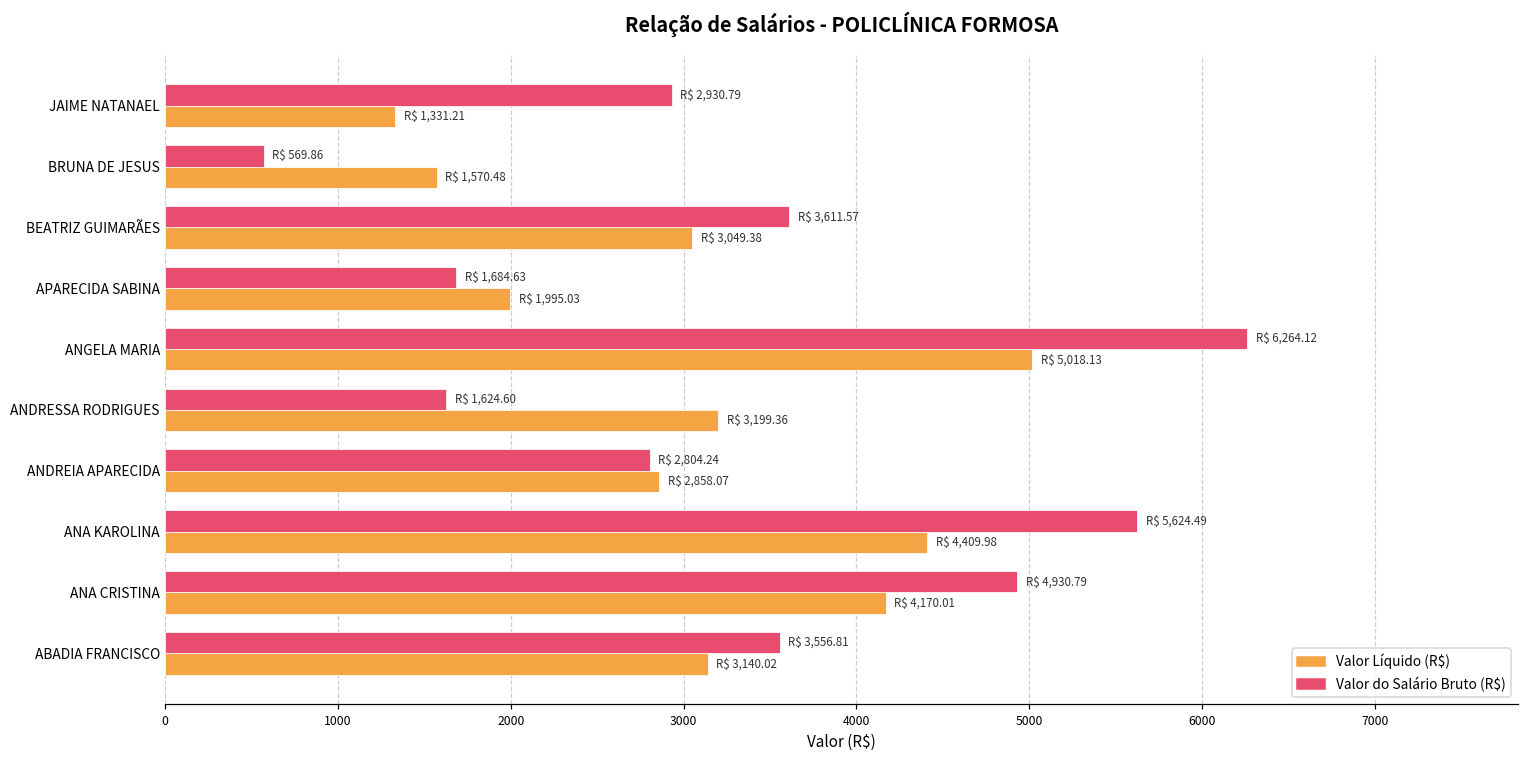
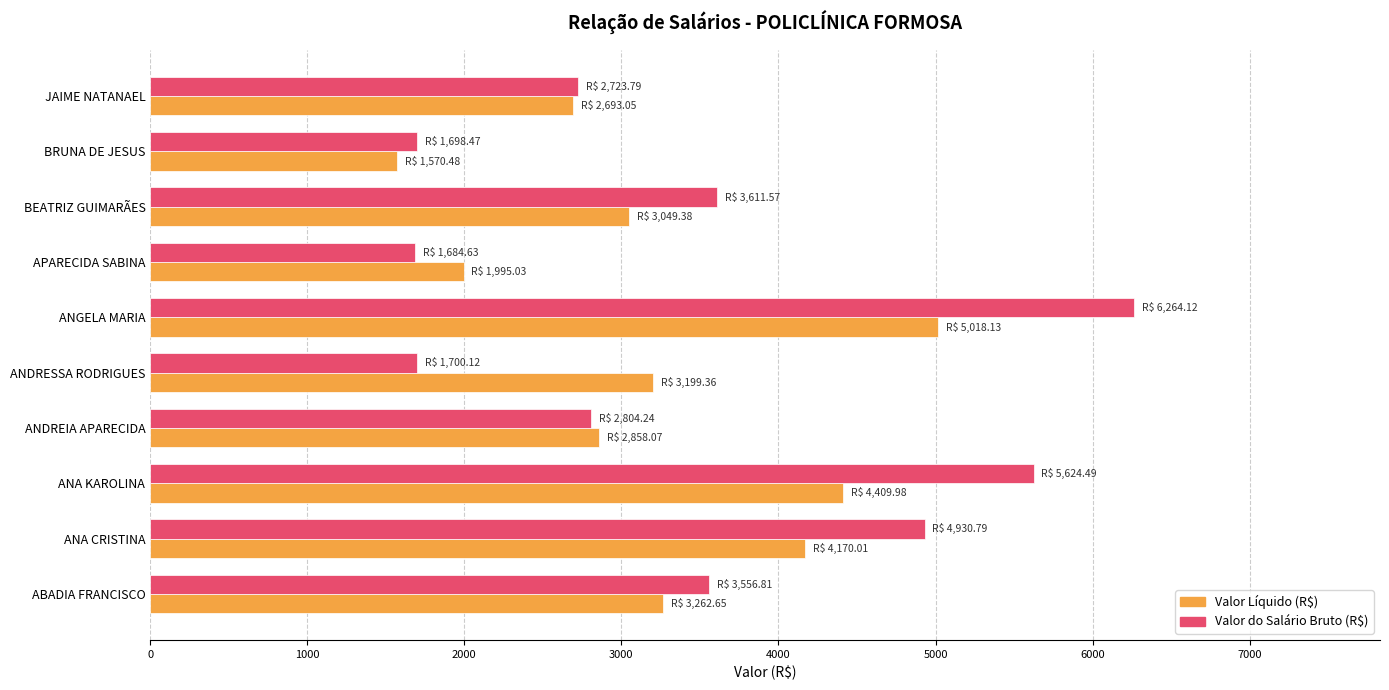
  {
    "Valor Líquido (R$)": {
-     "JAIME NATANAEL": "1,331.21",
+     "JAIME NATANAEL": "2,693.05",
      "BRUNA DE JESUS": "1,570.48",
      "BEATRIZ GUIMARÃES": "3,049.38",
      "APARECIDA SABINA": "1,995.03",
      "ANGELA MARIA": "5,018.13",
      "ANDRESSA RODRIGUES": "3,199.36",
      "ANDREIA APARECIDA": "2,858.07",
      "ANA KAROLINA": "4,409.98",
      "ANA CRISTINA": "4,170.01",
-     "ABADIA FRANCISCO": "3,140.02"
+     "ABADIA FRANCISCO": "3,262.65"
    },
    "Valor do Salário Bruto (R$)": {
-     "JAIME NATANAEL": "2,930.79",
-     "BRUNA DE JESUS": "569.86",
+     "JAIME NATANAEL": "2,723.79",
+     "BRUNA DE JESUS": "1,698.47",
      "BEATRIZ GUIMARÃES": "3,611.57",
      "APARECIDA SABINA": "1,684.63",
      "ANGELA MARIA": "6,264.12",
-     "ANDRESSA RODRIGUES": "1,624.60",
+     "ANDRESSA RODRIGUES": "1,700.12",
      "ANDREIA APARECIDA": "2,804.24",
      "ANA KAROLINA": "5,624.49",
      "ANA CRISTINA": "4,930.79",
      "ABADIA FRANCISCO": "3,556.81"
    }
  }
